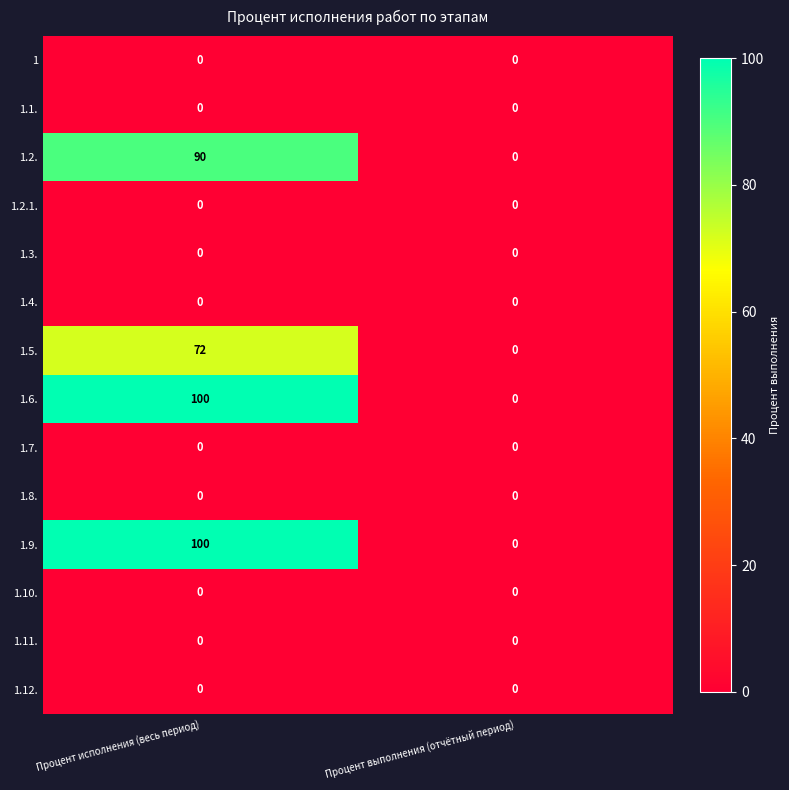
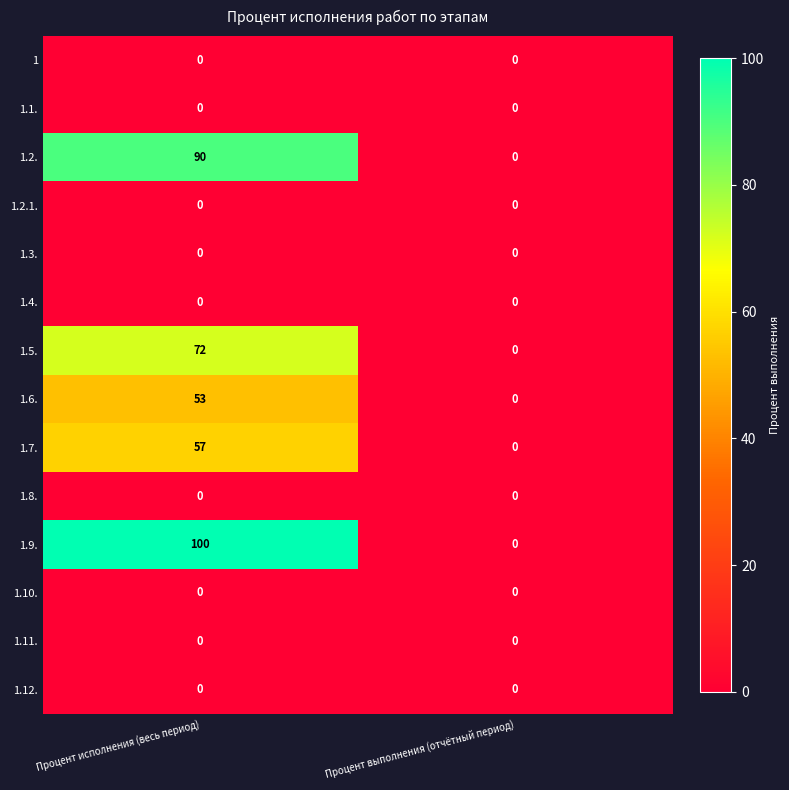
  {
    "1": {
      "Процент исполнения (весь период)": 0,
      "Процент выполнения (отчётный период)": 0
    },
    "1.1.": {
      "Процент исполнения (весь период)": 0,
      "Процент выполнения (отчётный период)": 0
    },
    "1.2.": {
      "Процент исполнения (весь период)": 90,
      "Процент выполнения (отчётный период)": 0
    },
    "1.2.1.": {
      "Процент исполнения (весь период)": 0,
      "Процент выполнения (отчётный период)": 0
    },
    "1.3.": {
      "Процент исполнения (весь период)": 0,
      "Процент выполнения (отчётный период)": 0
    },
    "1.4.": {
      "Процент исполнения (весь период)": 0,
      "Процент выполнения (отчётный период)": 0
    },
    "1.5.": {
      "Процент исполнения (весь период)": 72,
      "Процент выполнения (отчётный период)": 0
    },
    "1.6.": {
-     "Процент исполнения (весь период)": 100,
+     "Процент исполнения (весь период)": 53,
      "Процент выполнения (отчётный период)": 0
    },
    "1.7.": {
-     "Процент исполнения (весь период)": 0,
+     "Процент исполнения (весь период)": 57,
      "Процент выполнения (отчётный период)": 0
    },
    "1.8.": {
      "Процент исполнения (весь период)": 0,
      "Процент выполнения (отчётный период)": 0
    },
    "1.9.": {
      "Процент исполнения (весь период)": 100,
      "Процент выполнения (отчётный период)": 0
    },
    "1.10.": {
      "Процент исполнения (весь период)": 0,
      "Процент выполнения (отчётный период)": 0
    },
    "1.11.": {
      "Процент исполнения (весь период)": 0,
      "Процент выполнения (отчётный период)": 0
    },
    "1.12.": {
      "Процент исполнения (весь период)": 0,
      "Процент выполнения (отчётный период)": 0
    }
  }
